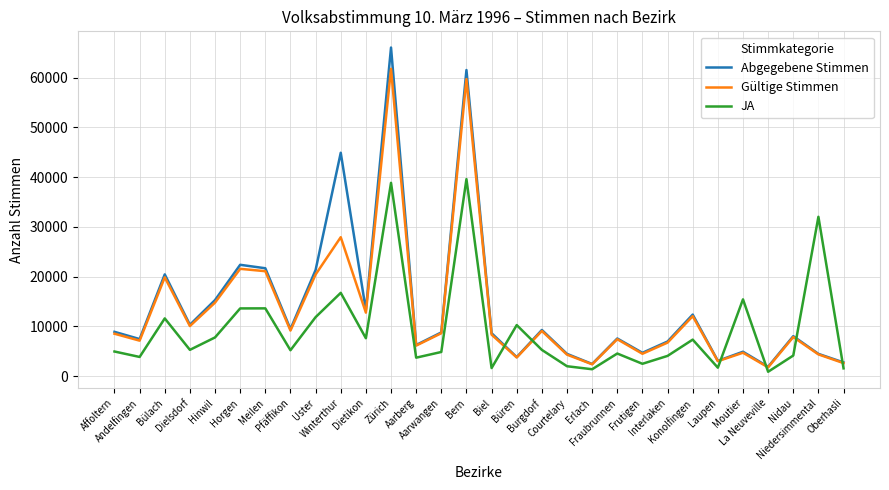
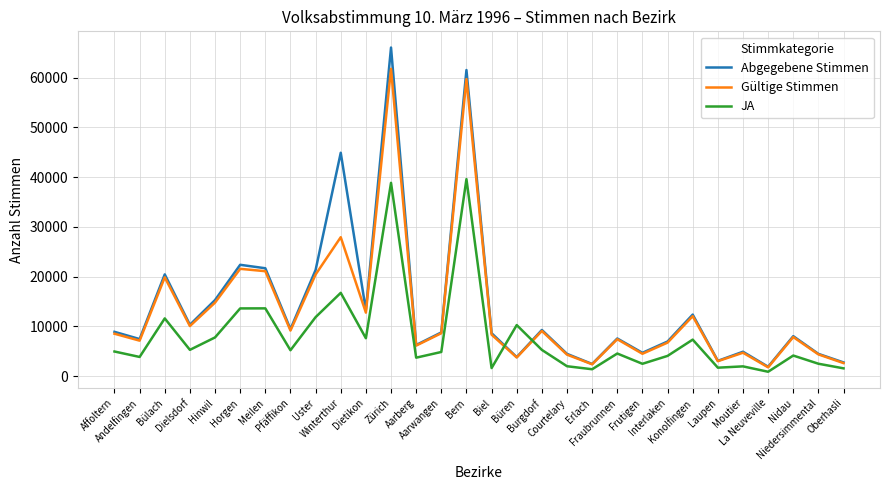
  {
    "Abgegebene Stimmen": {
      "Bülach": 20000,
      "Horgen": 22000,
      "Meilen": 22000,
      "Uster": 21000,
      "Winterthur": 45000,
      "Zürich": 66000,
      "Bern": 62000
    },
    "Gültige Stimmen": {
      "Bülach": 20000,
      "Horgen": 22000,
      "Meilen": 21000,
      "Uster": 20000,
      "Winterthur": 28000,
      "Zürich": 62000,
      "Bern": 60000
    },
    "JA": {
      "Affoltern": 5000,
      "Andelfingen": 4000,
      "Bülach": 12000,
      "Dielsdorf": 5000,
      "Hinwil": 8000,
      "Horgen": 14000,
      "Meilen": 14000,
      "Pfäffikon": 5000,
      "Uster": 12000,
      "Winterthur": 17000,
      "Dietikon": 8000,
      "Zürich": 39000,
      "Aarberg": 4000,
      "Aarwangen": 5000,
      "Bern": 40000,
      "Biel": 2000,
      "Büren": 10000,
      "Burgdorf": 5000,
      "Courtelary": 2000,
      "Erlach": 1000,
      "Fraubrunnen": 5000,
      "Frutigen": 2000,
      "Interlaken": 4000,
      "Konolfingen": 7000,
      "Laupen": 2000,
-     "Moutier": 15000,
+     "Moutier": 2000,
      "La Neuveville": 1000,
      "Nidau": 4000,
-     "Niedersimmental": 32000,
+     "Niedersimmental": 3000,
      "Oberhasli": 2000
    }
  }
